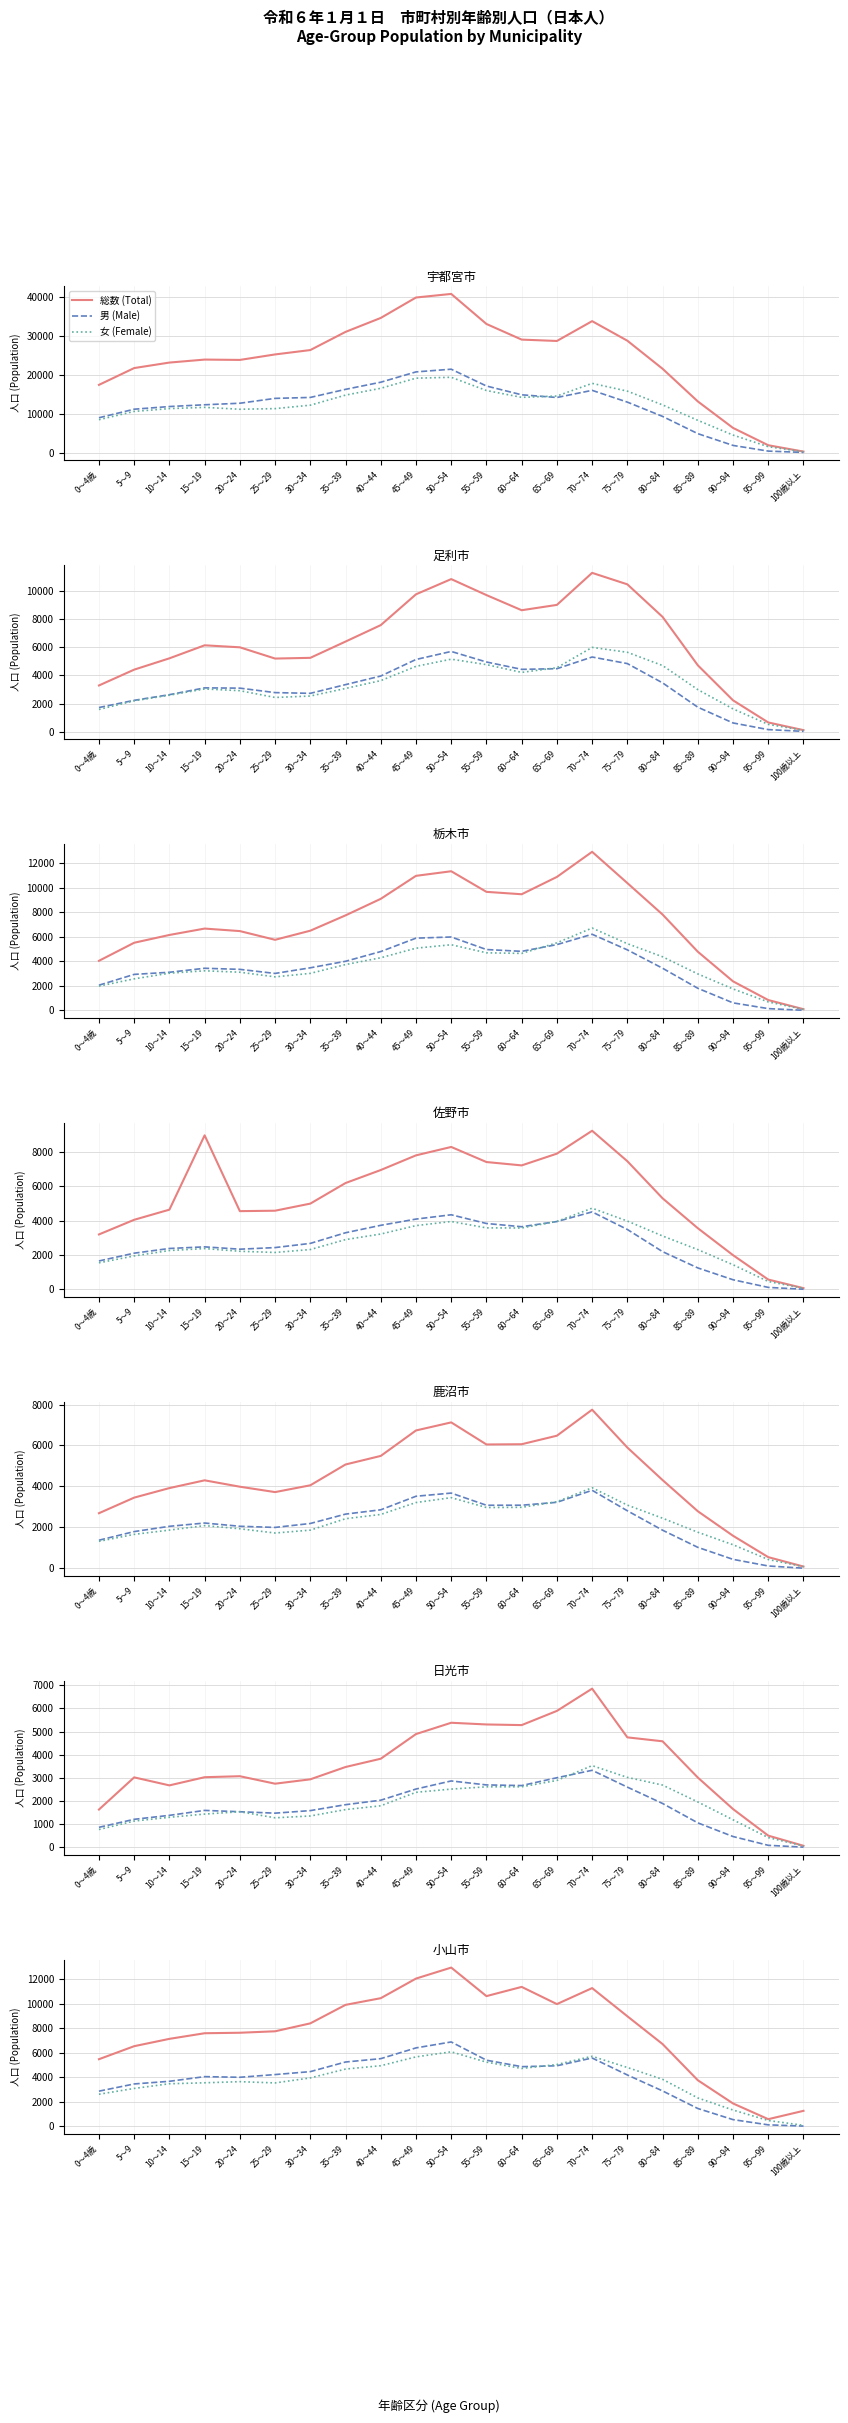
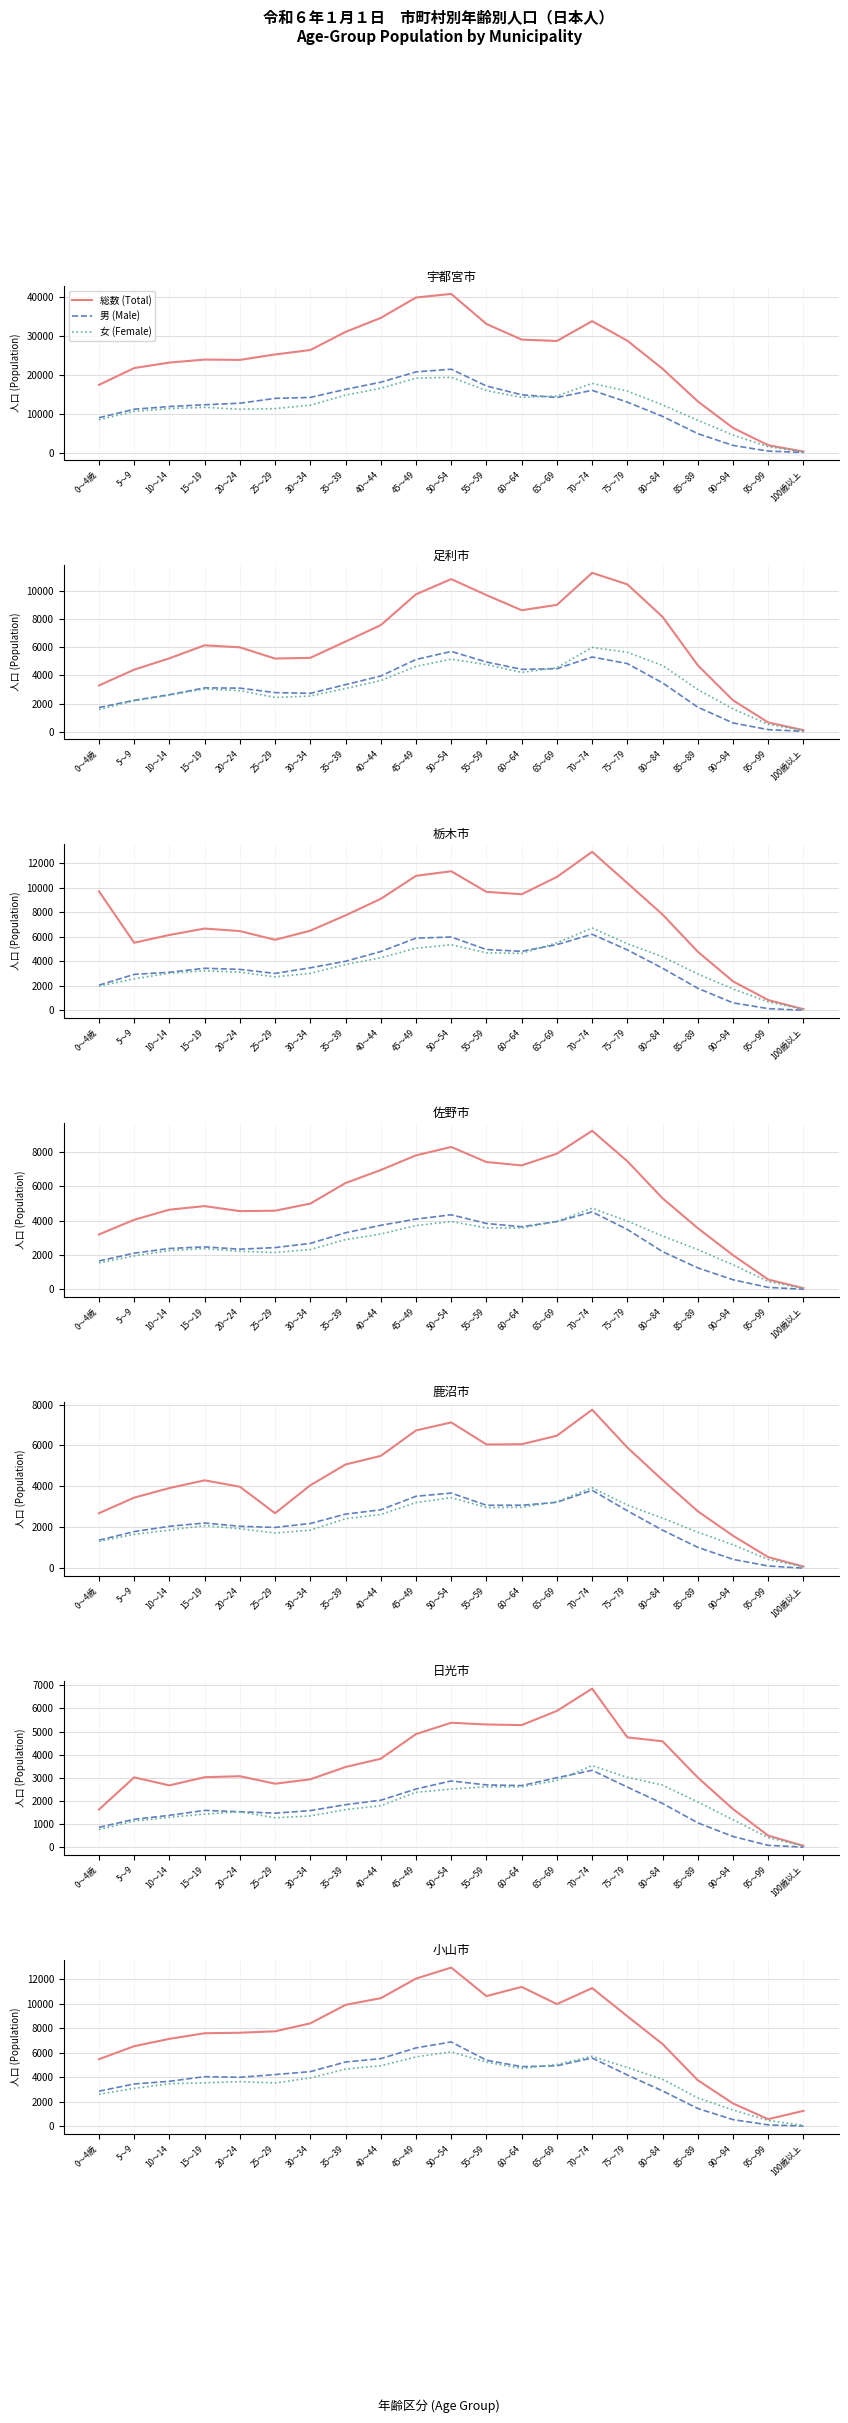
  {
    "宇都宮市": {
      "総数 (Total)": {
        "0～4歳": 17000,
        "5～9": 22000,
        "10～14": 23000,
        "15～19": 24000,
        "20～24": 24000,
        "25～29": 25000,
        "30～34": 26000,
        "35～39": 31000,
        "40～44": 35000,
        "45～49": 40000,
        "50～54": 41000,
        "55～59": 33000,
        "60～64": 29000,
        "65～69": 29000,
        "70～74": 34000,
        "75～79": 29000,
        "80～84": 22000,
        "85～89": 13000,
        "90～94": 6000
      }
    },
    "足利市": {
      "総数 (Total)": {
        "0～4歳": 3300,
        "5～9": 4400,
        "10～14": 5200,
        "15～19": 6200,
        "20～24": 6000,
        "25～29": 5200,
        "30～34": 5300,
        "35～39": 6400,
        "40～44": 7600,
        "45～49": 9800,
        "50～54": 10900,
        "55～59": 9700,
        "60～64": 8700,
        "65～69": 9000,
        "70～74": 11300,
        "75～79": 10500,
        "80～84": 8200,
        "85～89": 4700,
        "90～94": 2200
      }
    },
    "栃木市": {
      "総数 (Total)": {
-       "0～4歳": 4000,
+       "0～4歳": 9700,
        "5～9": 5500,
        "10～14": 6100,
        "15～19": 6700,
        "20～24": 6500,
        "25～29": 5800,
        "30～34": 6500,
        "35～39": 7700,
        "40～44": 9100,
        "45～49": 11000,
        "50～54": 11300,
        "55～59": 9700,
        "60～64": 9500,
        "65～69": 10900,
        "70～74": 12900,
        "75～79": 10400,
        "80～84": 7800,
        "85～89": 4800,
        "90～94": 2400
      }
    },
    "佐野市": {
      "総数 (Total)": {
        "0～4歳": 3200,
        "5～9": 4100,
        "10～14": 4600,
-       "15～19": 9000,
+       "15～19": 4900,
        "20～24": 4600,
        "25～29": 4600,
        "30～34": 5000,
        "35～39": 6200,
        "40～44": 7000,
        "45～49": 7800,
        "50～54": 8300,
        "55～59": 7400,
        "60～64": 7200,
        "65～69": 7900,
        "70～74": 9200,
        "75～79": 7500,
        "80～84": 5300,
        "85～89": 3600,
        "90～94": 2000
      }
    },
    "鹿沼市": {
      "総数 (Total)": {
        "0～4歳": 2700,
        "5～9": 3500,
        "10～14": 3900,
        "15～19": 4300,
        "20～24": 4000,
-       "25～29": 3700,
+       "25～29": 2700,
        "30～34": 4100,
        "35～39": 5100,
        "40～44": 5500,
        "45～49": 6700,
        "50～54": 7100,
        "55～59": 6000,
        "60～64": 6100,
        "65～69": 6500,
        "70～74": 7700,
        "75～79": 5900,
        "80～84": 4300,
        "85～89": 2800,
        "90～94": 1600
      }
    },
    "日光市": {
      "総数 (Total)": {
        "0～4歳": 1600,
        "5～9": 3000,
        "10～14": 2700,
        "15～19": 3000,
        "20～24": 3100,
        "25～29": 2700,
        "30～34": 2900,
        "35～39": 3500,
        "40～44": 3800,
        "45～49": 4900,
        "50～54": 5400,
        "55～59": 5300,
        "60～64": 5300,
        "65～69": 5900,
        "70～74": 6900,
        "75～79": 4700,
        "80～84": 4600,
        "85～89": 3000,
        "90～94": 1700
      }
    },
    "小山市": {
      "総数 (Total)": {
        "0～4歳": 5500,
        "5～9": 6500,
        "10～14": 7100,
        "15～19": 7600,
        "20～24": 7600,
        "25～29": 7800,
        "30～34": 8400,
        "35～39": 9900,
        "40～44": 10500,
        "45～49": 12100,
        "50～54": 13000,
        "55～59": 10600,
        "60～64": 11400,
        "65～69": 10000,
        "70～74": 11300,
        "75～79": 9000,
        "80～84": 6700,
        "85～89": 3800,
        "90～94": 1900,
        "100歳以上": 1300
      }
    }
  }
